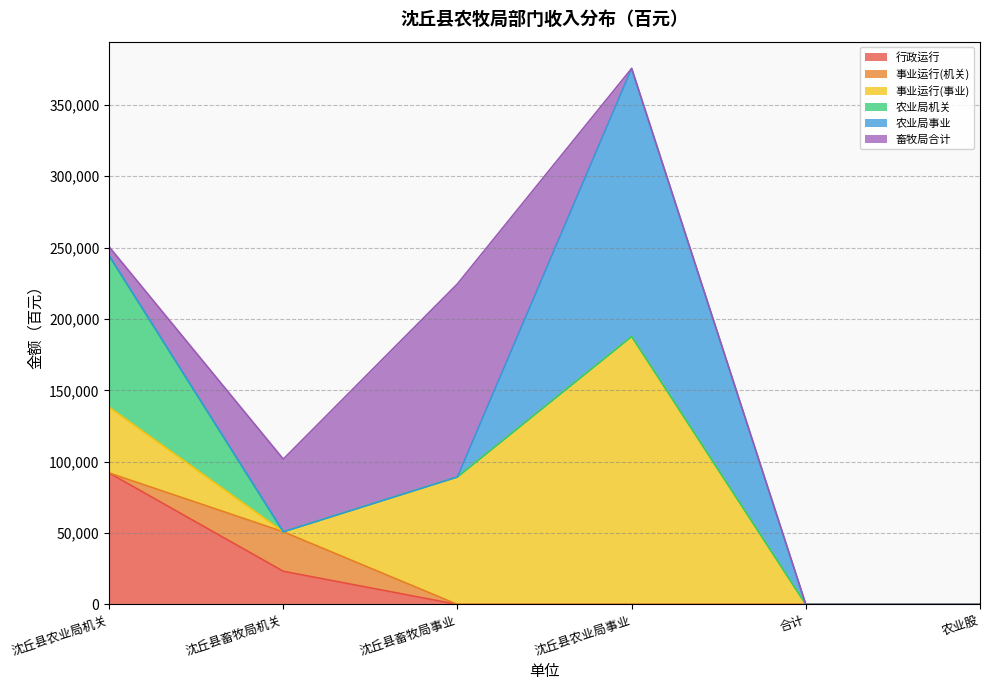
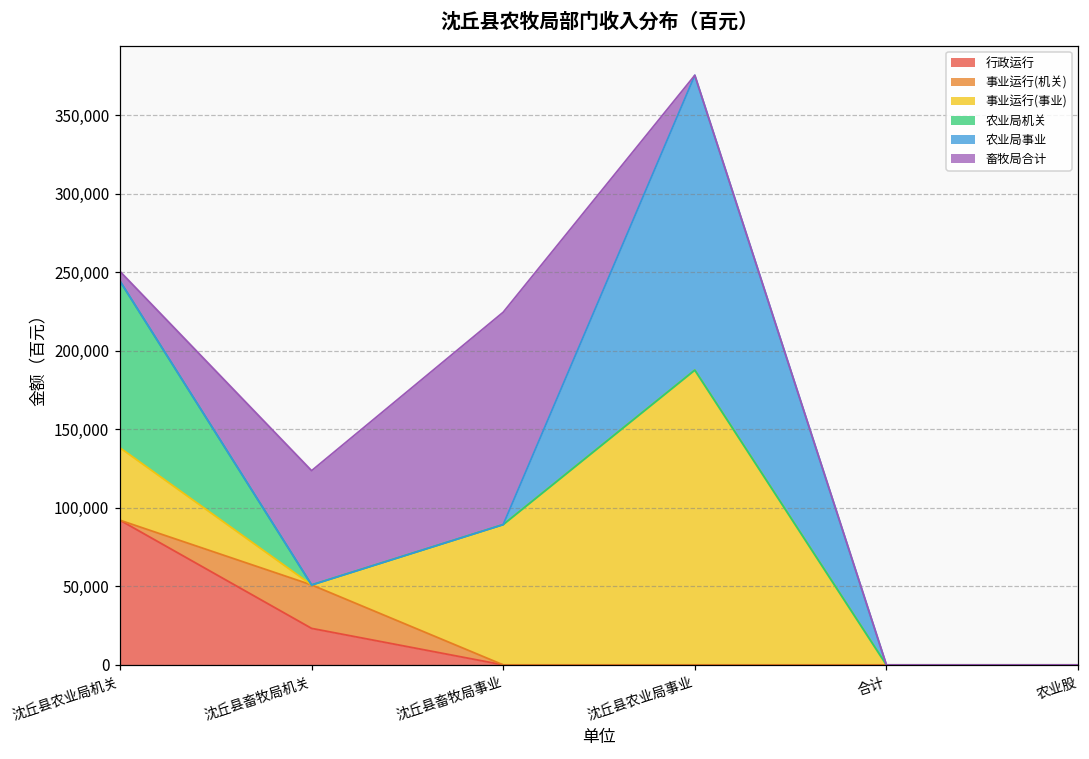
  {
    "事业运行(事业)": {
      "沈丘县农业局机关": "46,000"
    },
    "畜牧局合计": {
      "沈丘县农业局机关": "6,000",
-     "沈丘县畜牧局机关": "51,000",
+     "沈丘县畜牧局机关": "73,000",
      "沈丘县畜牧局事业": "135,000"
    }
  }
